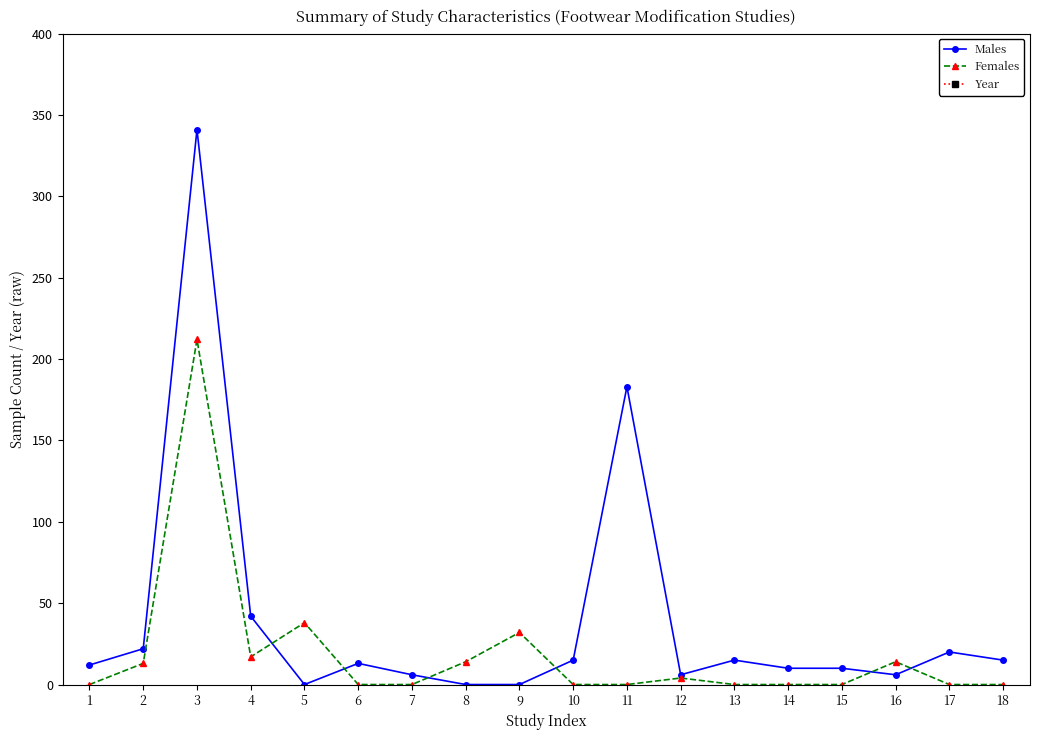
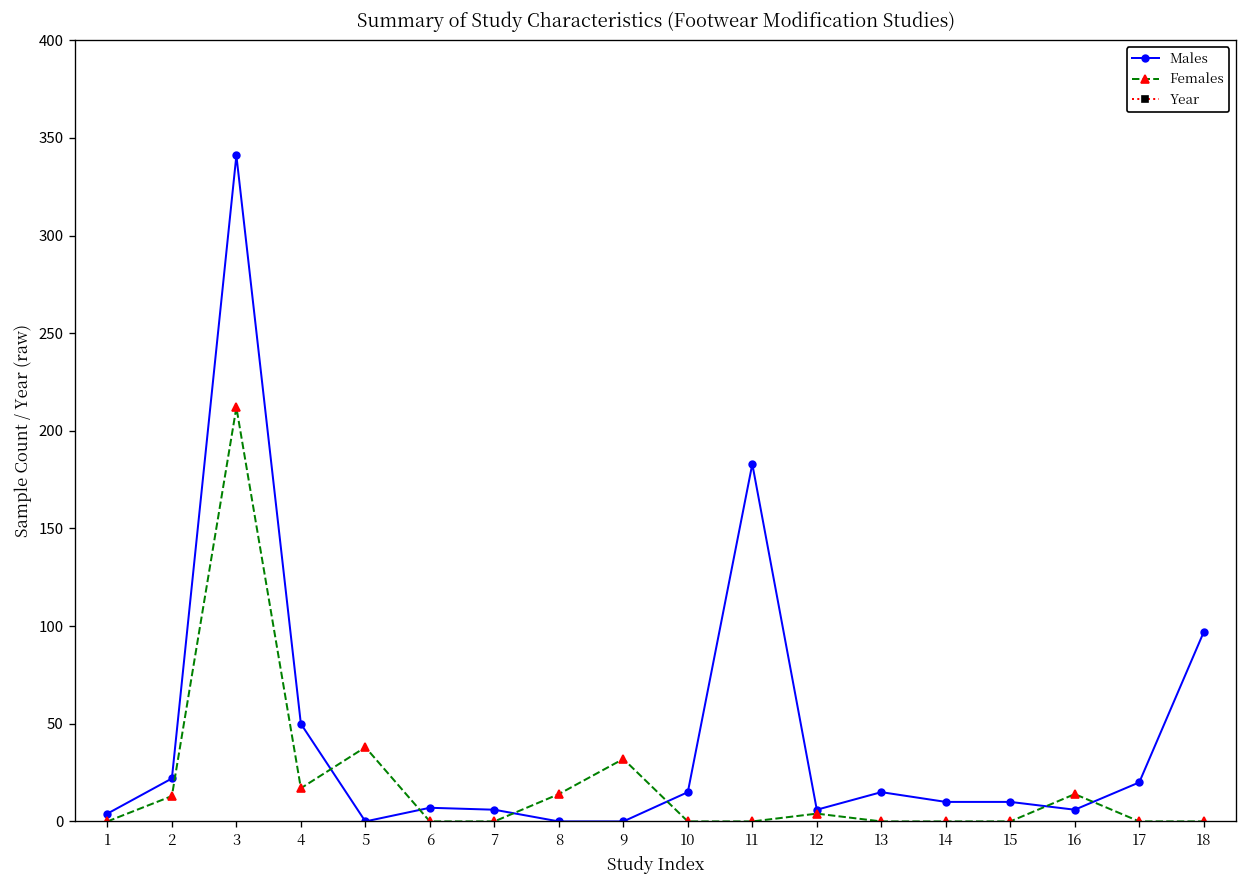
  {
    "Males": {
-     "1": 12,
+     "1": 4,
      "2": 22,
      "3": 341,
-     "4": 42,
+     "4": 50,
      "5": 0,
-     "6": 13,
+     "6": 7,
      "7": 6,
      "8": 0,
      "9": 0,
      "10": 15,
      "11": 183,
      "12": 6,
      "13": 15,
      "14": 10,
      "15": 10,
      "16": 6,
      "17": 20,
-     "18": 15
+     "18": 97
    },
    "Females": {
      "1": 0,
      "2": 13,
      "3": 212,
      "4": 17,
      "5": 38,
      "6": 0,
      "7": 0,
      "8": 14,
      "9": 32,
      "10": 0,
      "11": 0,
      "12": 4,
      "13": 0,
      "14": 0,
      "15": 0,
      "16": 14,
      "17": 0,
      "18": 0
    }
  }
